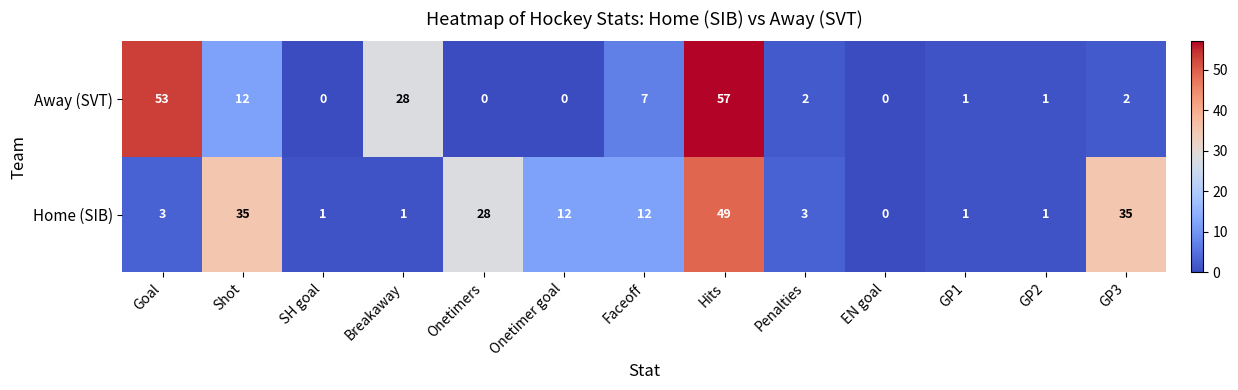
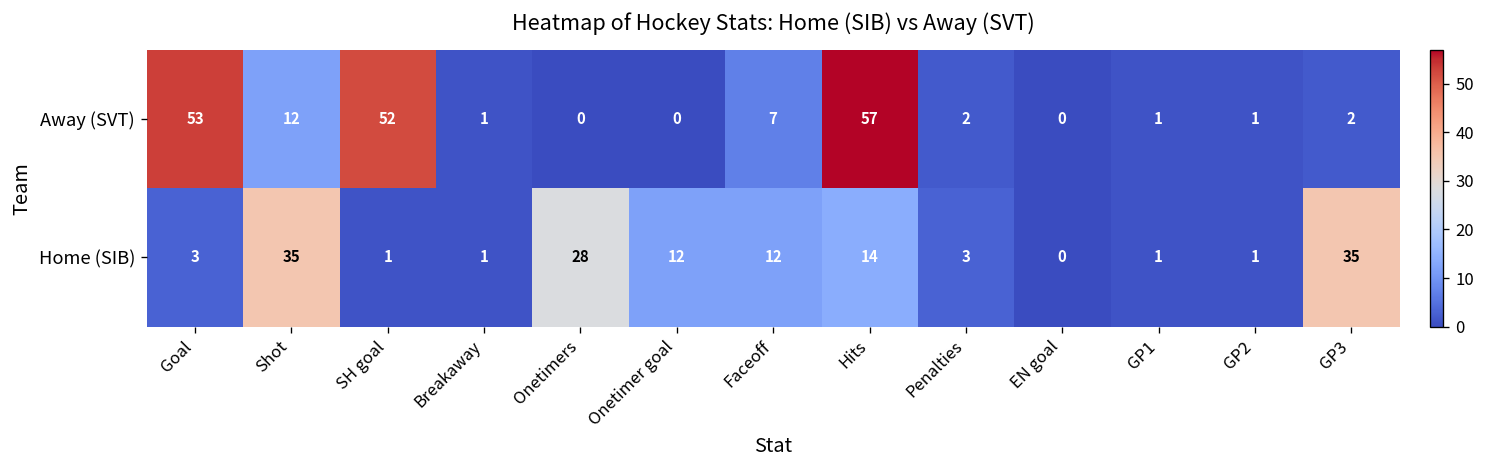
  {
    "Away (SVT)": {
      "Goal": 53,
      "Shot": 12,
-     "SH goal": 0,
-     "Breakaway": 28,
+     "SH goal": 52,
+     "Breakaway": 1,
      "Onetimers": 0,
      "Onetimer goal": 0,
      "Faceoff": 7,
      "Hits": 57,
      "Penalties": 2,
      "EN goal": 0,
      "GP1": 1,
      "GP2": 1,
      "GP3": 2
    },
    "Home (SIB)": {
      "Goal": 3,
      "Shot": 35,
      "SH goal": 1,
      "Breakaway": 1,
      "Onetimers": 28,
      "Onetimer goal": 12,
      "Faceoff": 12,
-     "Hits": 49,
+     "Hits": 14,
      "Penalties": 3,
      "EN goal": 0,
      "GP1": 1,
      "GP2": 1,
      "GP3": 35
    }
  }
